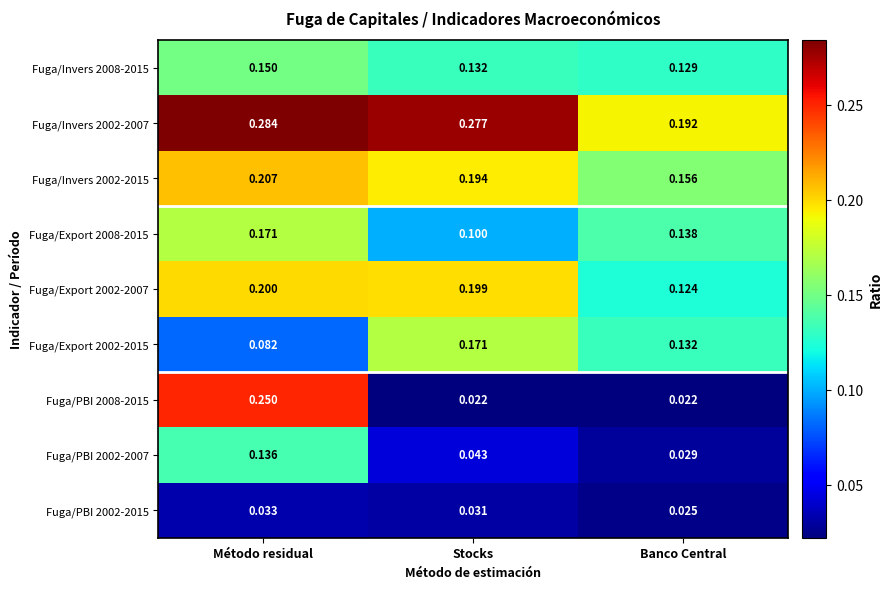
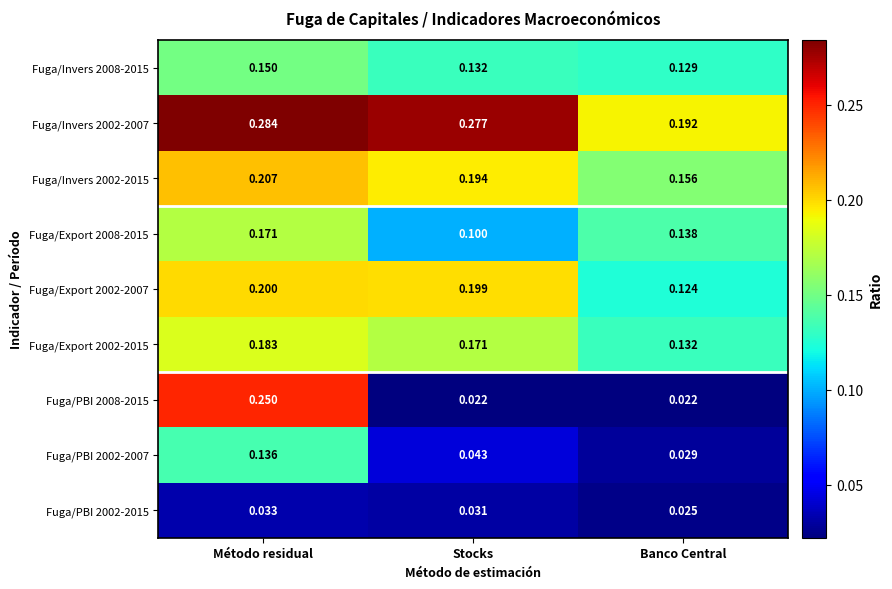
  {
    "Fuga/Invers 2008-2015": {
      "Método residual": 0.150,
      "Stocks": 0.132,
      "Banco Central": 0.129
    },
    "Fuga/Invers 2002-2007": {
      "Método residual": 0.284,
      "Stocks": 0.277,
      "Banco Central": 0.192
    },
    "Fuga/Invers 2002-2015": {
      "Método residual": 0.207,
      "Stocks": 0.194,
      "Banco Central": 0.156
    },
    "Fuga/Export 2008-2015": {
      "Método residual": 0.171,
      "Stocks": 0.100,
      "Banco Central": 0.138
    },
    "Fuga/Export 2002-2007": {
      "Método residual": 0.200,
      "Stocks": 0.199,
      "Banco Central": 0.124
    },
    "Fuga/Export 2002-2015": {
-     "Método residual": 0.082,
+     "Método residual": 0.183,
      "Stocks": 0.171,
      "Banco Central": 0.132
    },
    "Fuga/PBI 2008-2015": {
      "Método residual": 0.250,
      "Stocks": 0.022,
      "Banco Central": 0.022
    },
    "Fuga/PBI 2002-2007": {
      "Método residual": 0.136,
      "Stocks": 0.043,
      "Banco Central": 0.029
    },
    "Fuga/PBI 2002-2015": {
      "Método residual": 0.033,
      "Stocks": 0.031,
      "Banco Central": 0.025
    }
  }
